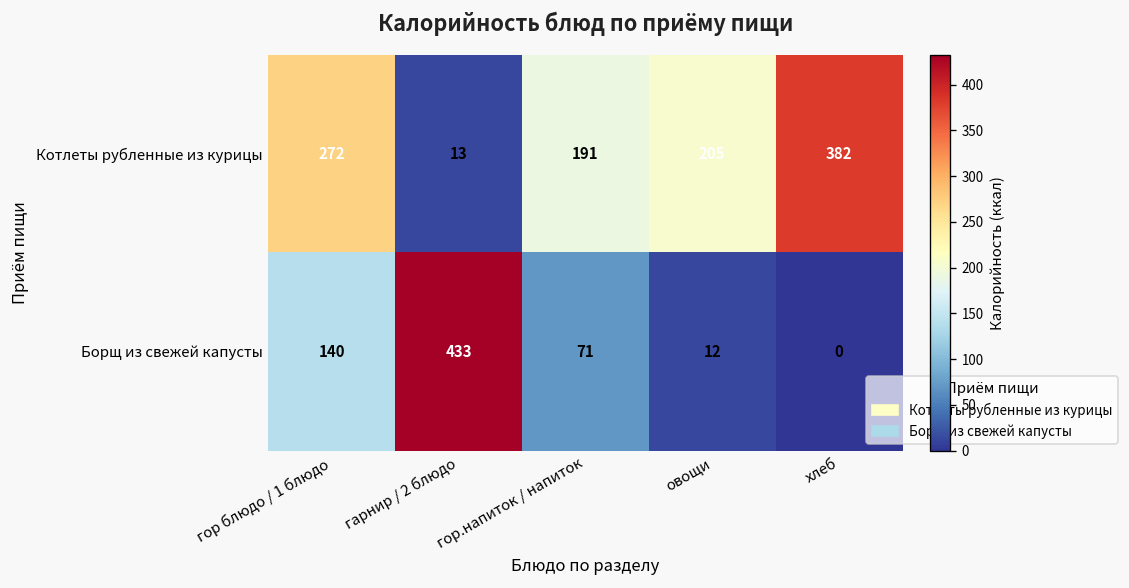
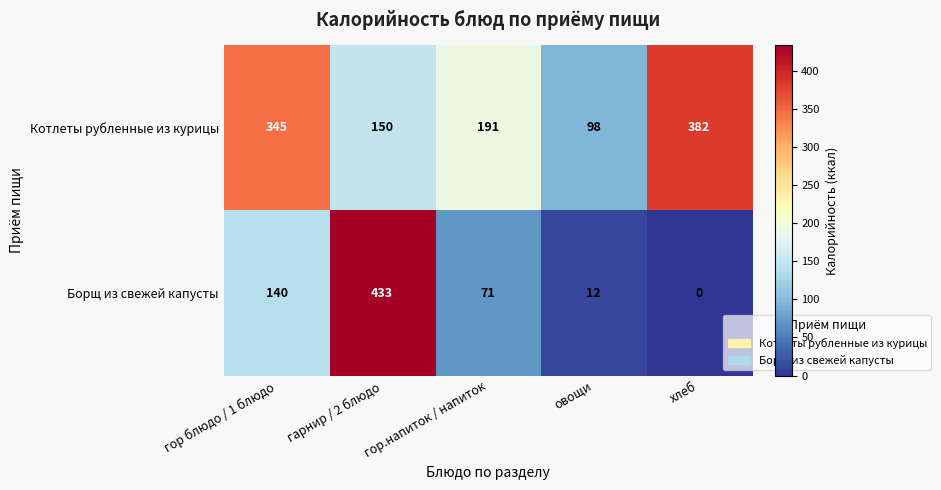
  {
    "Котлеты рубленные из курицы": {
-     "гор блюдо / 1 блюдо": 272,
-     "гарнир / 2 блюдо": 13,
+     "гор блюдо / 1 блюдо": 345,
+     "гарнир / 2 блюдо": 150,
      "гор.напиток / напиток": 191,
-     "овощи": 205,
+     "овощи": 98,
      "хлеб": 382
    },
    "Борщ из свежей капусты": {
      "гор блюдо / 1 блюдо": 140,
      "гарнир / 2 блюдо": 433,
      "гор.напиток / напиток": 71,
      "овощи": 12,
      "хлеб": 0
    }
  }
